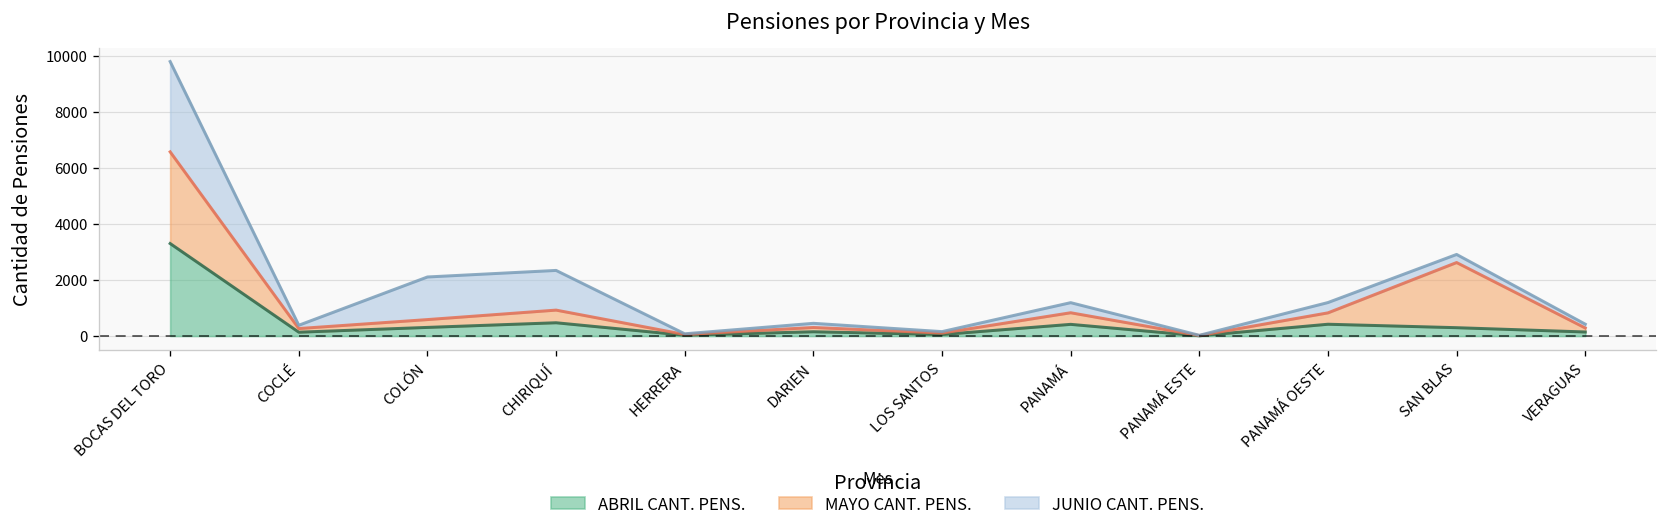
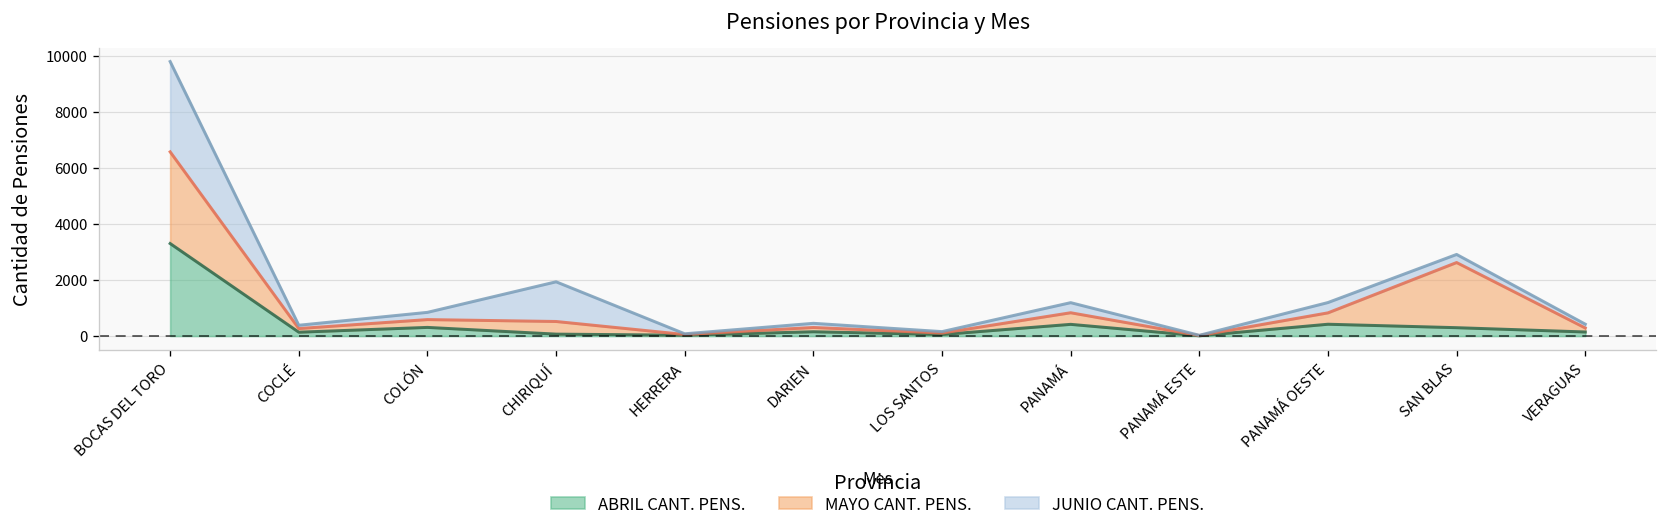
  {
    "ABRIL CANT. PENS.": {
      "BOCAS DEL TORO": 3300,
      "COCLÉ": 100,
      "COLÓN": 300,
-     "CHIRIQUÍ": 500,
+     "CHIRIQUÍ": 100,
      "DARIEN": 200,
      "PANAMÁ": 400,
      "PANAMÁ OESTE": 400,
      "SAN BLAS": 300,
      "VERAGUAS": 100
    },
    "MAYO CANT. PENS.": {
      "BOCAS DEL TORO": 3300,
      "COCLÉ": 100,
      "COLÓN": 300,
      "CHIRIQUÍ": 500,
      "DARIEN": 200,
      "PANAMÁ": 400,
      "PANAMÁ OESTE": 400,
      "SAN BLAS": 2300,
      "VERAGUAS": 100
    },
    "JUNIO CANT. PENS.": {
      "BOCAS DEL TORO": 3200,
      "COCLÉ": 100,
-     "COLÓN": 1500,
+     "COLÓN": 300,
      "CHIRIQUÍ": 1400,
      "DARIEN": 100,
      "PANAMÁ": 400,
      "PANAMÁ OESTE": 400,
      "SAN BLAS": 300,
      "VERAGUAS": 100
    }
  }
